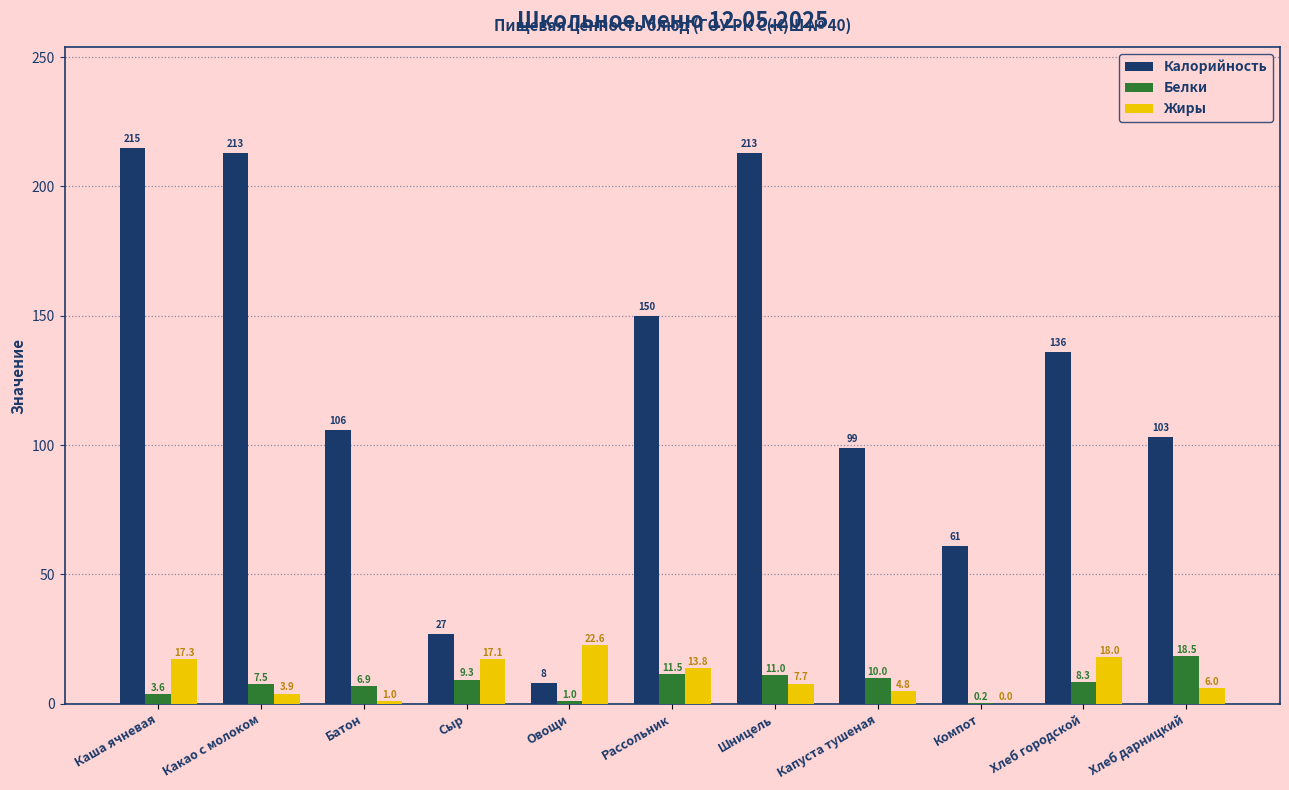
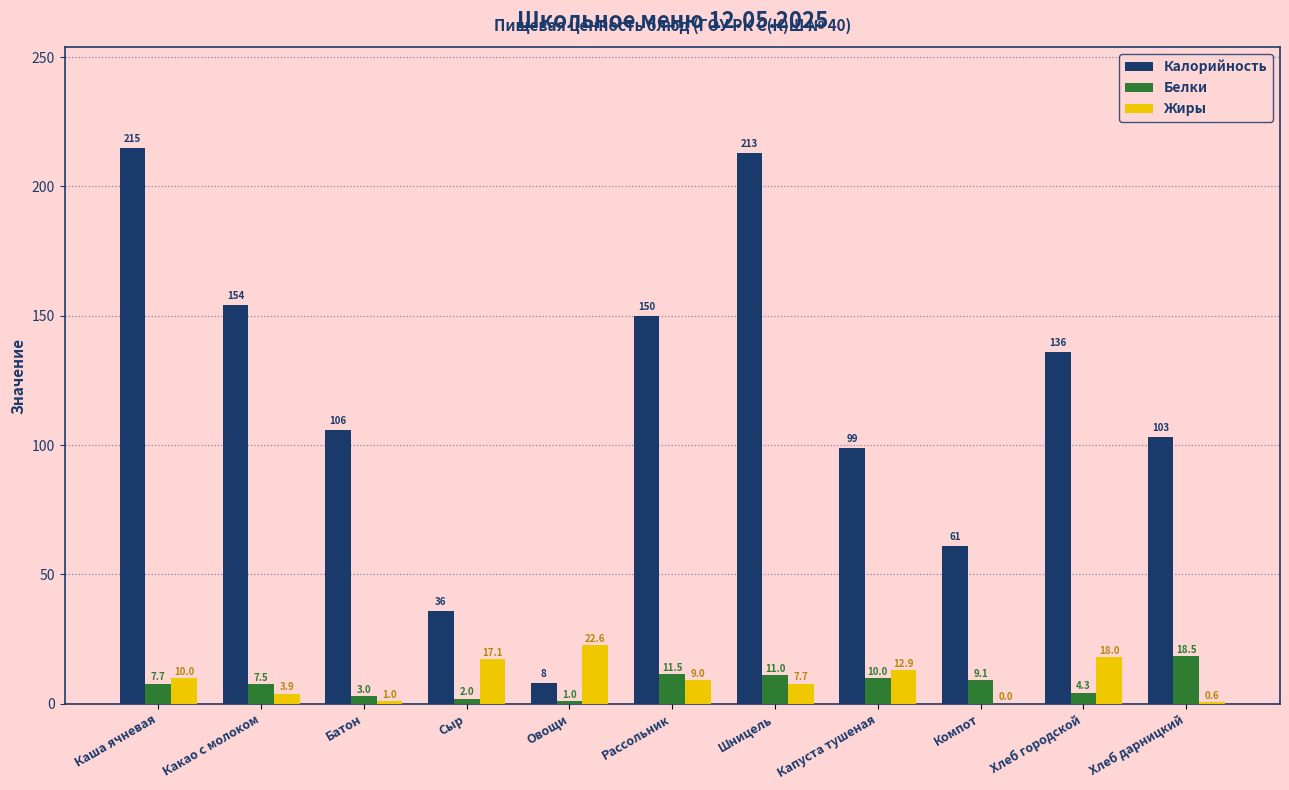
  {
    "Калорийность": {
      "Каша ячневая": 215,
-     "Какао с молоком": 213,
+     "Какао с молоком": 154,
      "Батон": 106,
-     "Сыр": 27,
+     "Сыр": 36,
      "Овощи": 8,
      "Рассольник": 150,
      "Шницель": 213,
      "Капуста тушеная": 99,
      "Компот": 61,
      "Хлеб городской": 136,
      "Хлеб дарницкий": 103
    },
    "Белки": {
-     "Каша ячневая": 3.6,
+     "Каша ячневая": 7.7,
      "Какао с молоком": 7.5,
-     "Батон": 6.9,
-     "Сыр": 9.3,
+     "Батон": 3.0,
+     "Сыр": 2.0,
      "Овощи": 1.0,
      "Рассольник": 11.5,
      "Шницель": 11.0,
      "Капуста тушеная": 10.0,
-     "Компот": 0.2,
-     "Хлеб городской": 8.3,
+     "Компот": 9.1,
+     "Хлеб городской": 4.3,
      "Хлеб дарницкий": 18.5
    },
    "Жиры": {
-     "Каша ячневая": 17.3,
+     "Каша ячневая": 10.0,
      "Какао с молоком": 3.9,
      "Батон": 1.0,
      "Сыр": 17.1,
      "Овощи": 22.6,
-     "Рассольник": 13.8,
+     "Рассольник": 9.0,
      "Шницель": 7.7,
-     "Капуста тушеная": 4.8,
+     "Капуста тушеная": 12.9,
      "Компот": 0.0,
      "Хлеб городской": 18.0,
-     "Хлеб дарницкий": 6.0
+     "Хлеб дарницкий": 0.6
    }
  }
